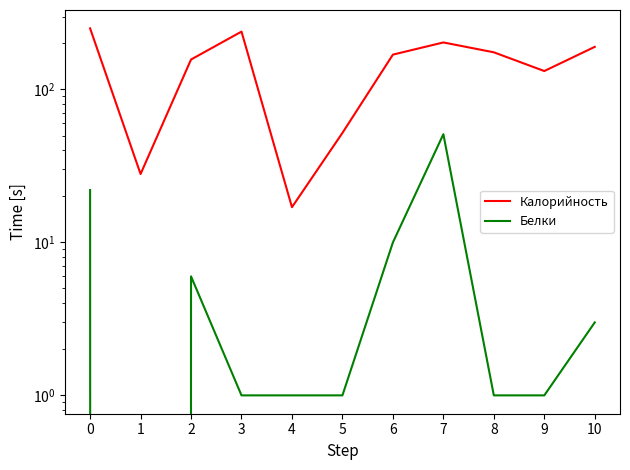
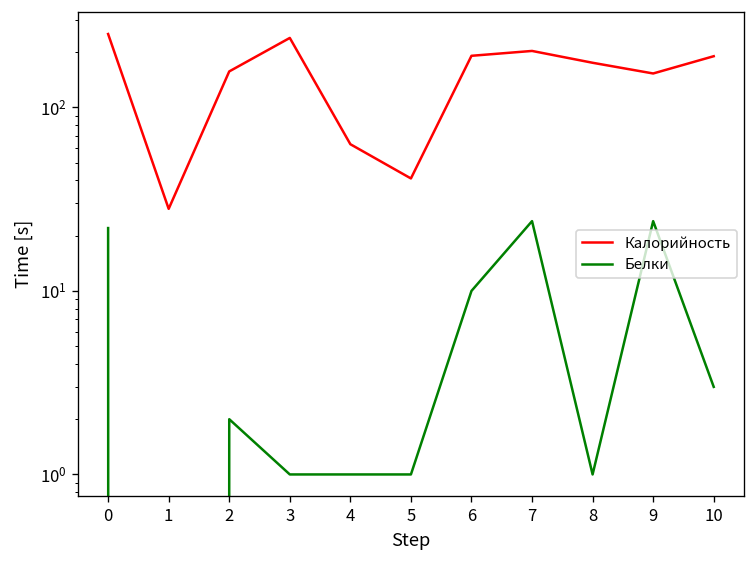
  {
    "Калорийность": {
      "0": 250,
      "1": 28,
      "2": 160,
      "3": 240,
-     "4": 17,
-     "5": 52,
-     "6": 170,
+     "4": 63,
+     "5": 41,
+     "6": 190,
      "7": 200,
      "8": 180,
-     "9": 130,
+     "9": 150,
      "10": 190
    },
    "Белки": {
      "0": 22,
-     "2": 6,
+     "2": 2,
      "3": 1,
      "4": 1,
      "5": 1,
      "6": 10,
-     "7": 51,
+     "7": 24,
      "8": 1,
-     "9": 1,
+     "9": 24,
      "10": 3
    }
  }
